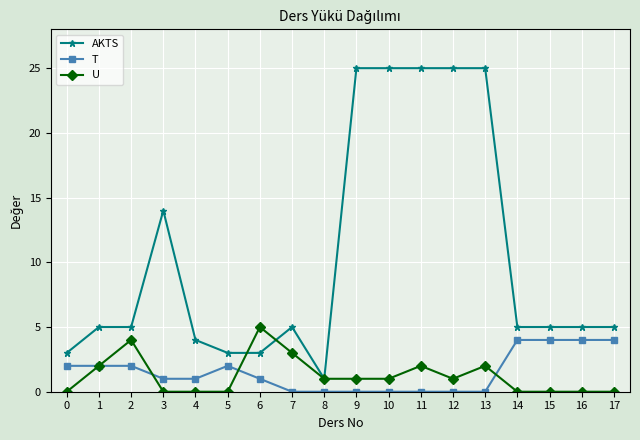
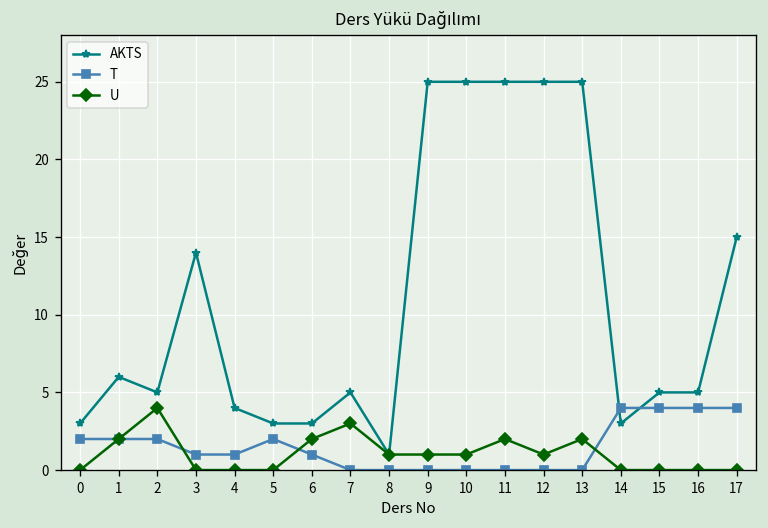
  {
    "AKTS": {
      "0": 3,
-     "1": 5,
+     "1": 6,
      "2": 5,
      "3": 14,
      "4": 4,
      "5": 3,
      "6": 3,
      "7": 5,
      "9": 25,
      "10": 25,
      "11": 25,
      "12": 25,
      "13": 25,
-     "14": 5,
+     "14": 3,
      "15": 5,
      "16": 5,
-     "17": 5
+     "17": 15
    },
    "T": {
      "0": 2,
      "2": 2,
      "3": 1,
      "4": 1,
      "5": 2,
      "6": 1,
      "7": 0,
      "8": 0,
      "9": 0,
      "10": 0,
      "11": 0,
      "12": 0,
      "13": 0,
      "14": 4,
      "15": 4,
      "16": 4,
      "17": 4
    },
    "U": {
      "0": 0,
      "2": 4,
      "3": 0,
      "4": 0,
      "5": 0,
-     "6": 5,
+     "6": 2,
      "7": 3,
      "9": 1,
      "10": 1,
      "11": 2,
      "12": 1,
      "13": 2,
      "14": 0,
      "15": 0,
      "16": 0,
      "17": 0
    }
  }
